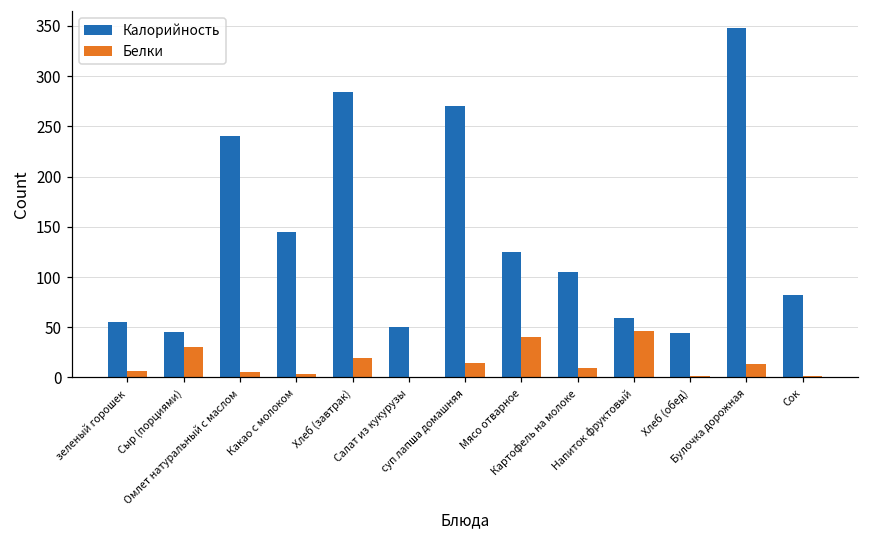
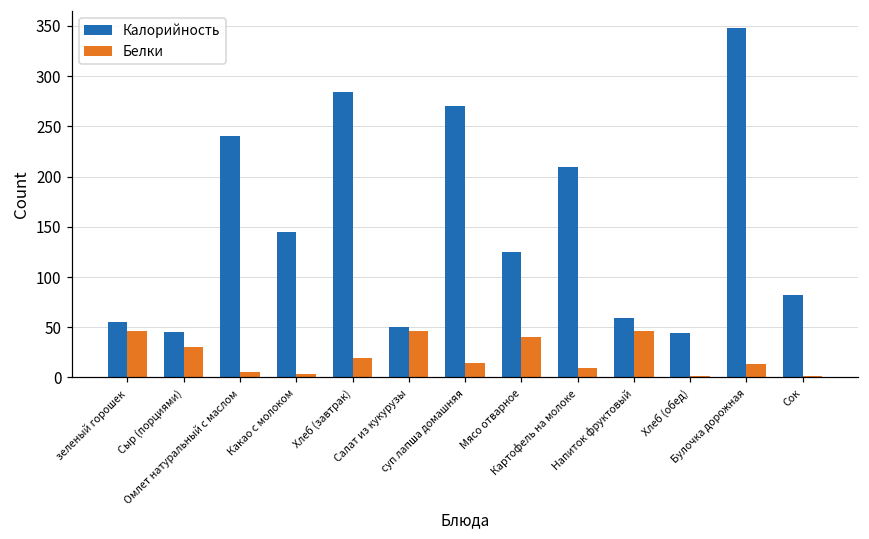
  {
    "Калорийность": {
      "зеленый горошек": 60,
      "Сыр (порциями)": 50,
      "Омлет натуральный с маслом": 240,
      "Какао с молоком": 150,
      "Хлеб (завтрак)": 280,
      "Салат из кукурузы": 50,
      "суп лапша домашняя": 270,
      "Мясо отварное": 130,
-     "Картофель на молоке": 110,
+     "Картофель на молоке": 210,
      "Напиток фруктовый": 60,
      "Хлеб (обед)": 40,
      "Булочка дорожная": 350,
      "Сок": 80
    },
    "Белки": {
-     "зеленый горошек": 10,
+     "зеленый горошек": 50,
      "Сыр (порциями)": 30,
      "Омлет натуральный с маслом": 10,
      "Какао с молоком": 0,
      "Хлеб (завтрак)": 20,
-     "Салат из кукурузы": 0,
+     "Салат из кукурузы": 50,
      "суп лапша домашняя": 10,
      "Мясо отварное": 40,
      "Картофель на молоке": 10,
      "Напиток фруктовый": 50,
      "Булочка дорожная": 10
    }
  }
